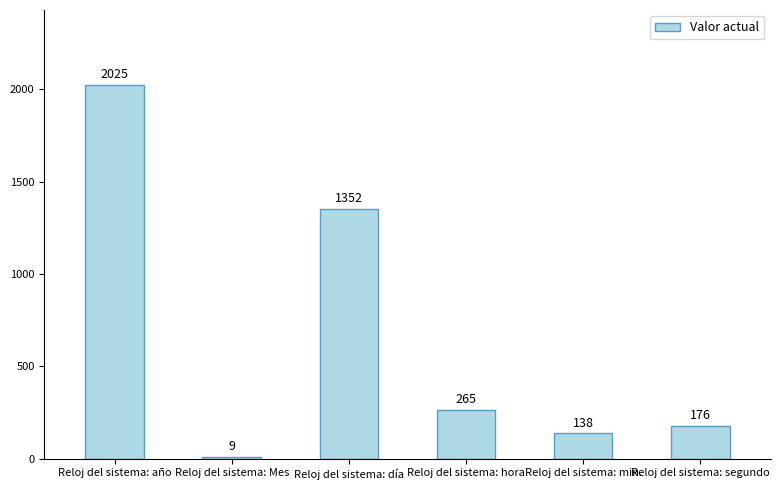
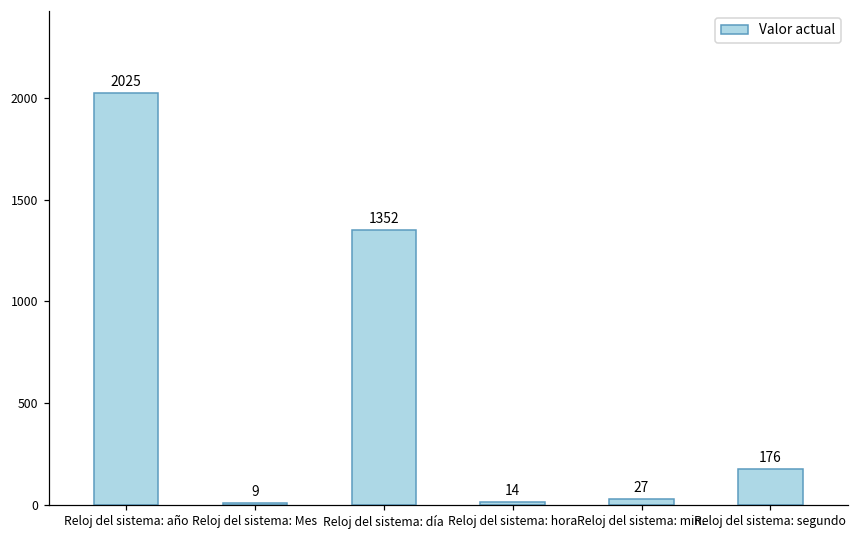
  {
    "Reloj del sistema: año": 2025,
    "Reloj del sistema: Mes": 9,
    "Reloj del sistema: día": 1352,
-   "Reloj del sistema: hora": 265,
-   "Reloj del sistema: min.": 138,
+   "Reloj del sistema: hora": 14,
+   "Reloj del sistema: min.": 27,
    "Reloj del sistema: segundo": 176
  }
